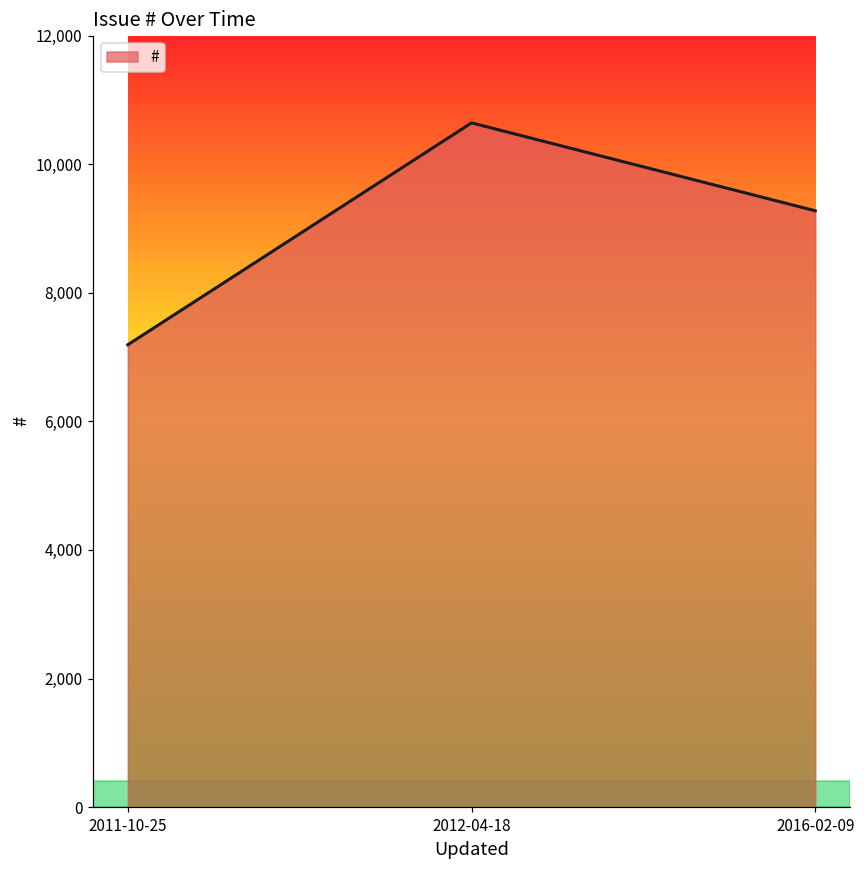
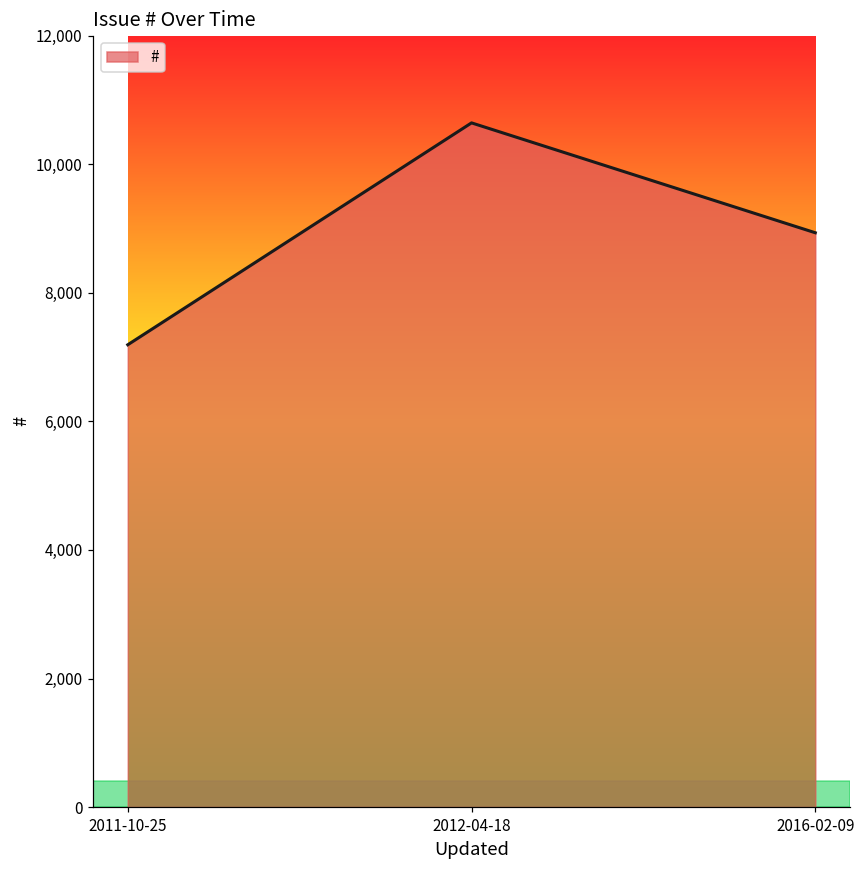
  {
    "2011-10-25": "7,200",
    "2012-04-18": "10,600",
-   "2016-02-09": "9,300"
+   "2016-02-09": "8,900"
  }
